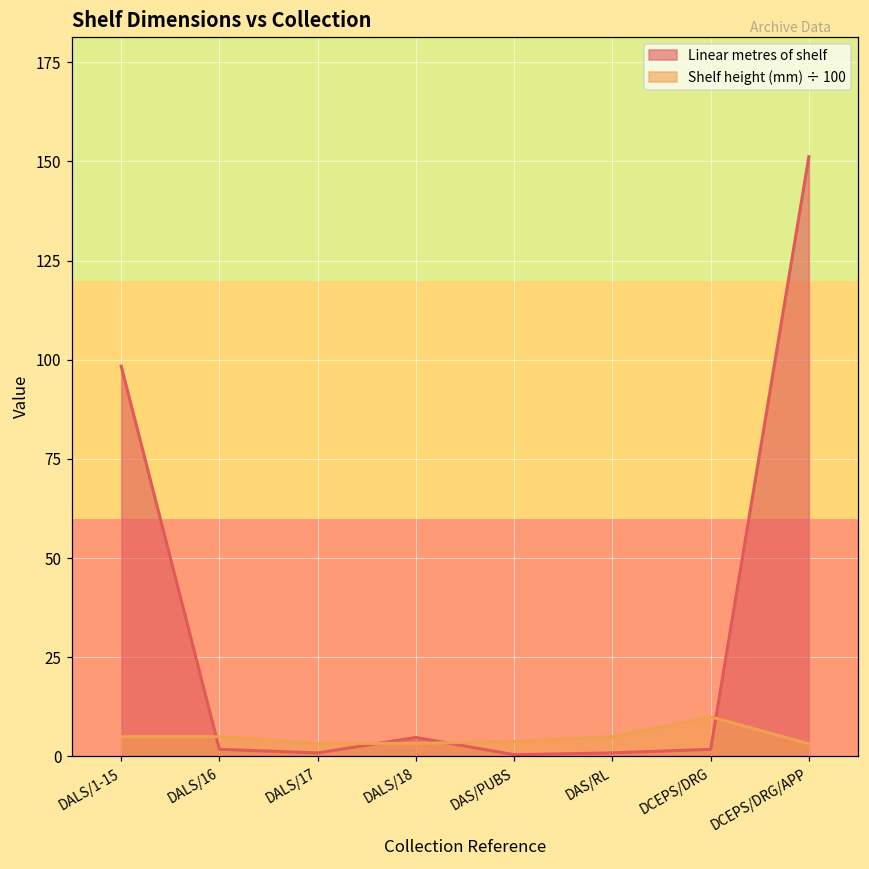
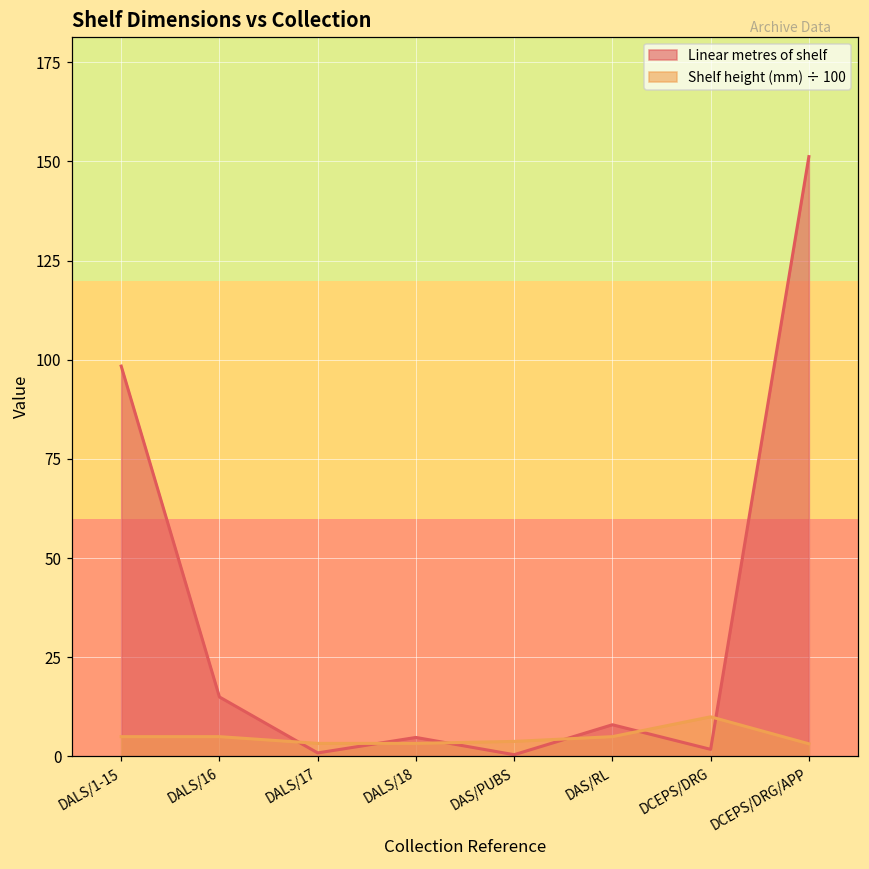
  {
    "Linear metres of shelf": {
      "DALS/1-15": 98,
-     "DALS/16": 2,
+     "DALS/16": 15,
      "DALS/17": 1,
      "DALS/18": 5,
      "DAS/PUBS": 0,
-     "DAS/RL": 1,
+     "DAS/RL": 8,
      "DCEPS/DRG": 2,
      "DCEPS/DRG/APP": 151
    },
    "Shelf height (mm) ÷ 100": {
      "DALS/1-15": 5,
      "DALS/16": 5,
      "DALS/17": 3,
      "DALS/18": 3,
      "DAS/PUBS": 4,
      "DAS/RL": 5,
      "DCEPS/DRG": 10,
      "DCEPS/DRG/APP": 3
    }
  }
